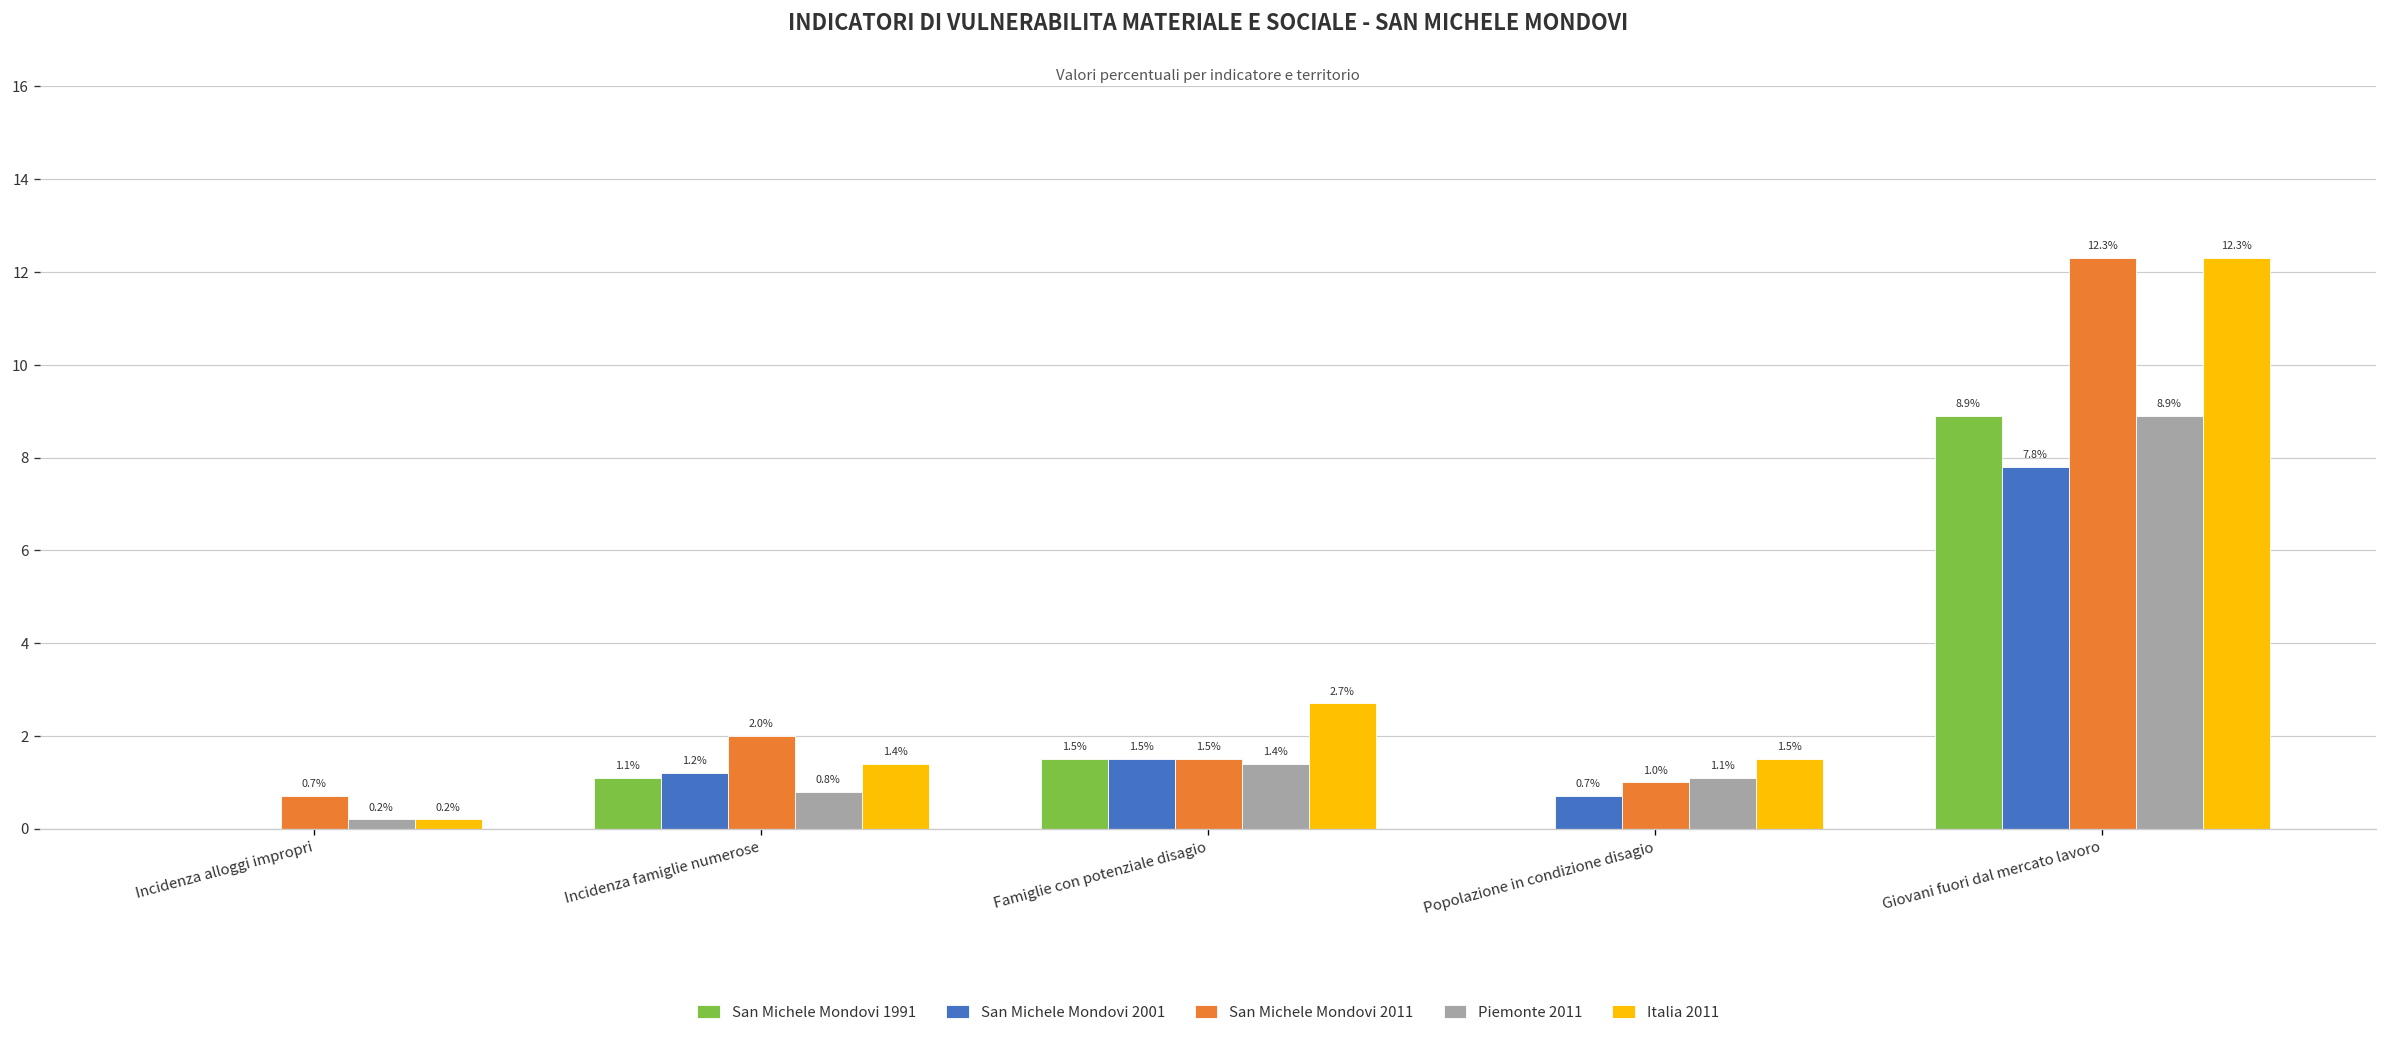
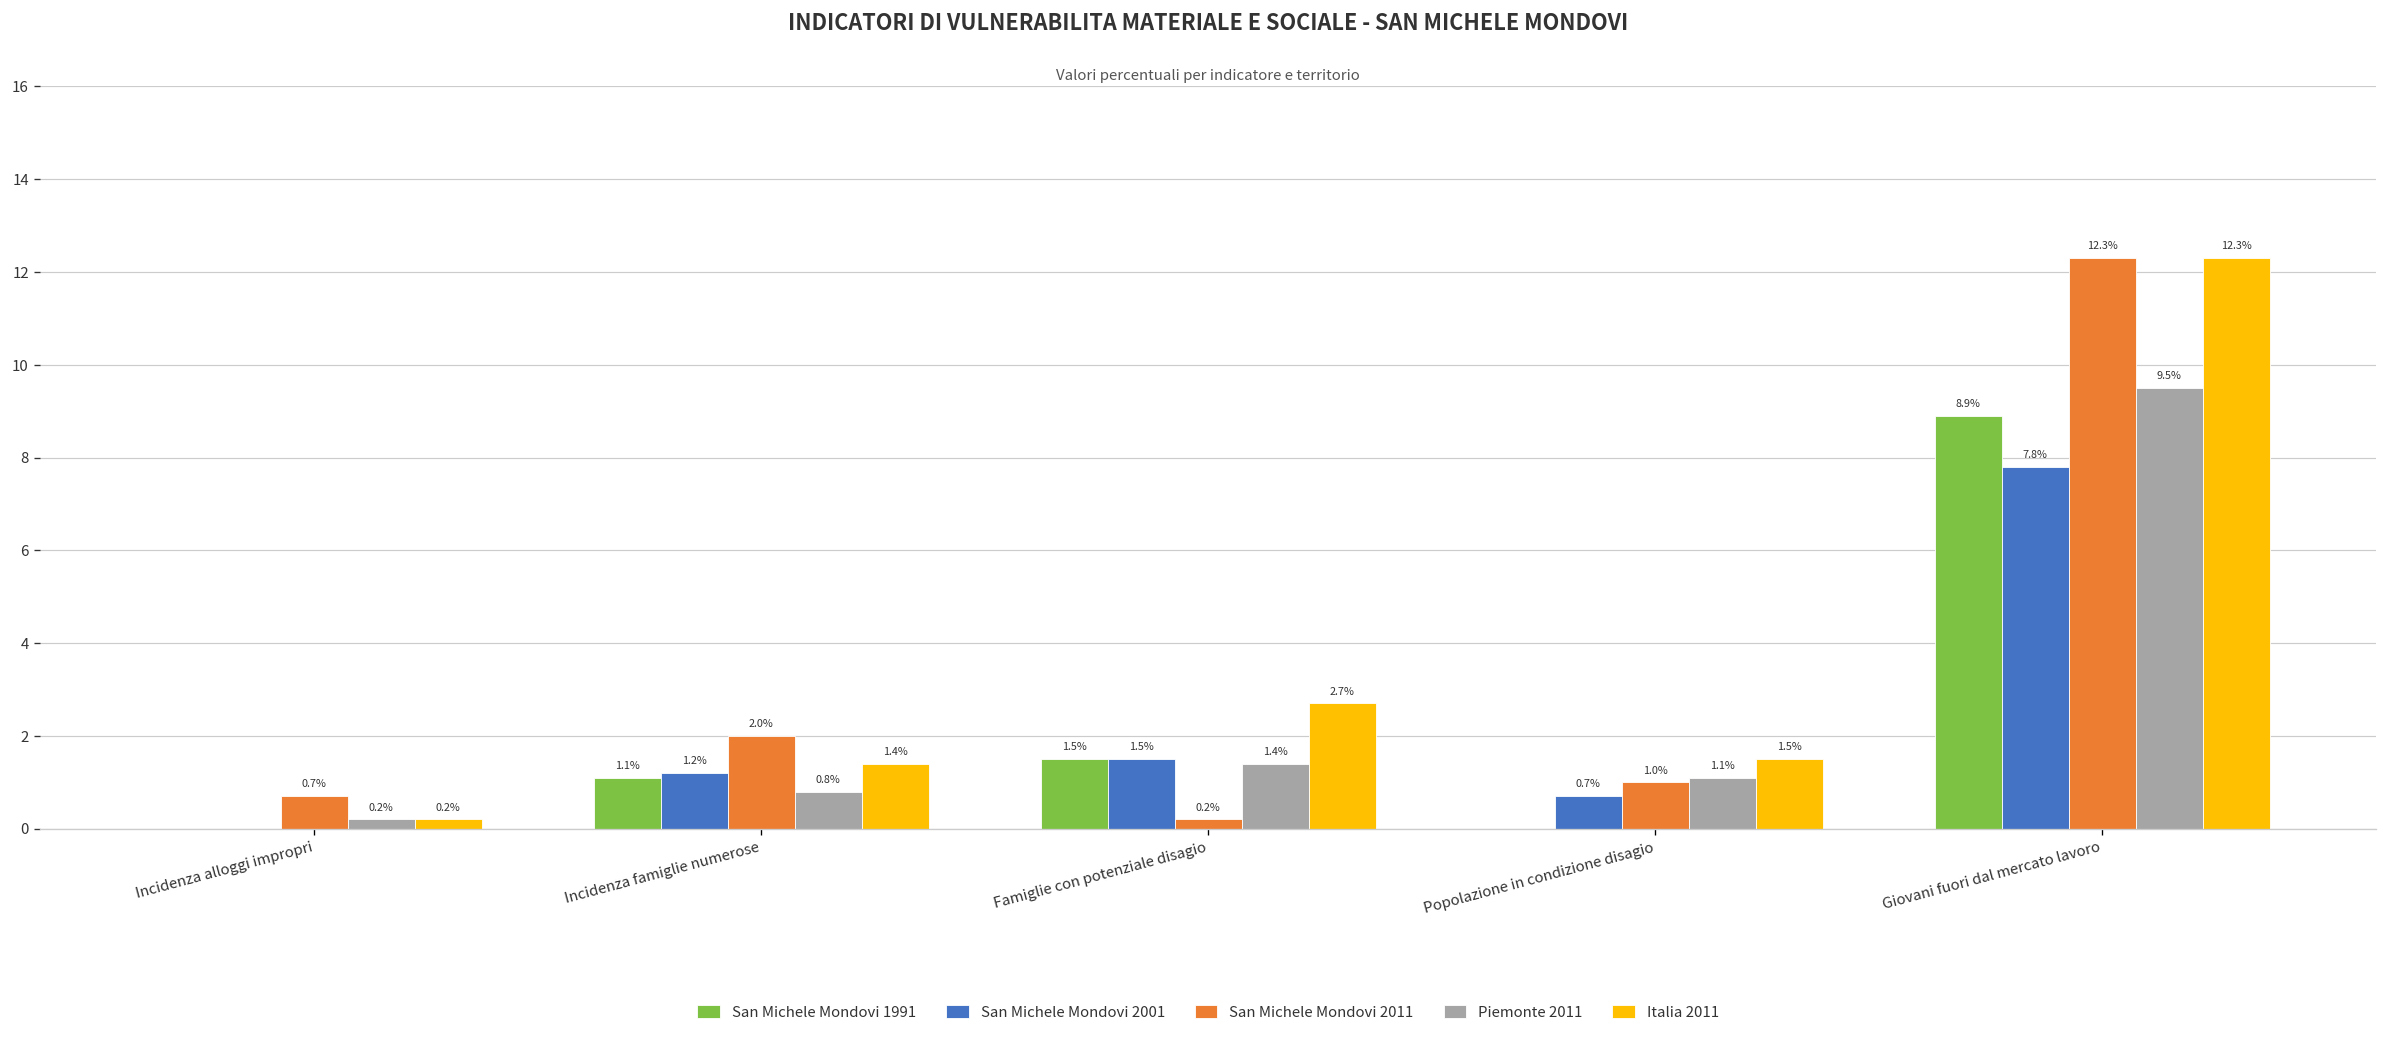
  {
    "San Michele Mondovi 1991": {
      "Incidenza famiglie numerose": "1.1%",
      "Famiglie con potenziale disagio": "1.5%",
      "Giovani fuori dal mercato lavoro": "8.9%"
    },
    "San Michele Mondovi 2001": {
      "Incidenza famiglie numerose": "1.2%",
      "Famiglie con potenziale disagio": "1.5%",
      "Popolazione in condizione disagio": "0.7%",
      "Giovani fuori dal mercato lavoro": "7.8%"
    },
    "San Michele Mondovi 2011": {
      "Incidenza alloggi impropri": "0.7%",
      "Incidenza famiglie numerose": "2.0%",
-     "Famiglie con potenziale disagio": "1.5%",
+     "Famiglie con potenziale disagio": "0.2%",
      "Popolazione in condizione disagio": "1.0%",
      "Giovani fuori dal mercato lavoro": "12.3%"
    },
    "Piemonte 2011": {
      "Incidenza alloggi impropri": "0.2%",
      "Incidenza famiglie numerose": "0.8%",
      "Famiglie con potenziale disagio": "1.4%",
      "Popolazione in condizione disagio": "1.1%",
-     "Giovani fuori dal mercato lavoro": "8.9%"
+     "Giovani fuori dal mercato lavoro": "9.5%"
    },
    "Italia 2011": {
      "Incidenza alloggi impropri": "0.2%",
      "Incidenza famiglie numerose": "1.4%",
      "Famiglie con potenziale disagio": "2.7%",
      "Popolazione in condizione disagio": "1.5%",
      "Giovani fuori dal mercato lavoro": "12.3%"
    }
  }
